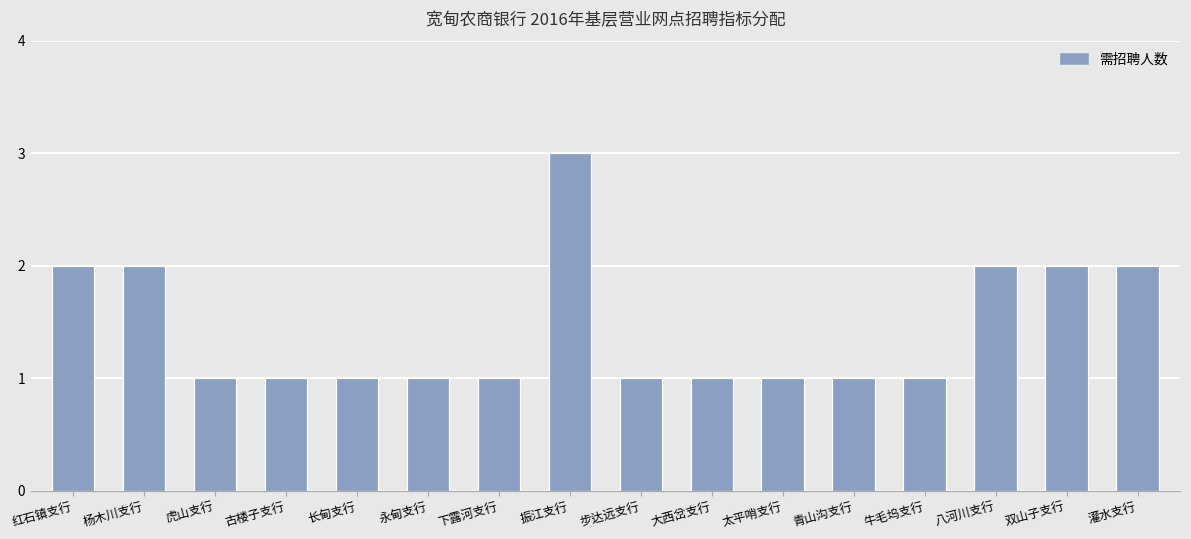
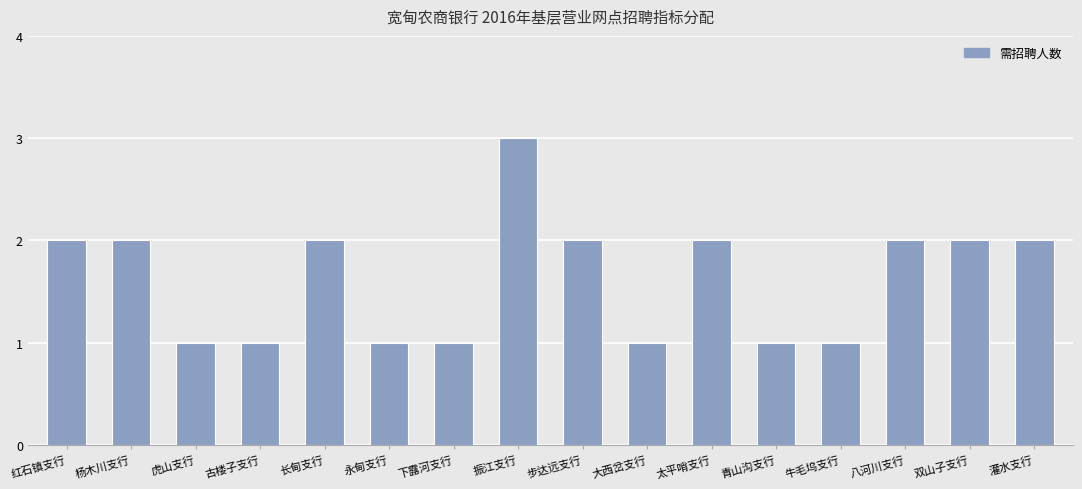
  {
    "红石镇支行": 2,
    "杨木川支行": 2,
    "虎山支行": 1,
    "古楼子支行": 1,
-   "长甸支行": 1,
+   "长甸支行": 2,
    "永甸支行": 1,
    "下露河支行": 1,
    "振江支行": 3,
-   "步达远支行": 1,
+   "步达远支行": 2,
    "大西岔支行": 1,
-   "太平哨支行": 1,
+   "太平哨支行": 2,
    "青山沟支行": 1,
    "牛毛坞支行": 1,
    "八河川支行": 2,
    "双山子支行": 2,
    "灌水支行": 2
  }
